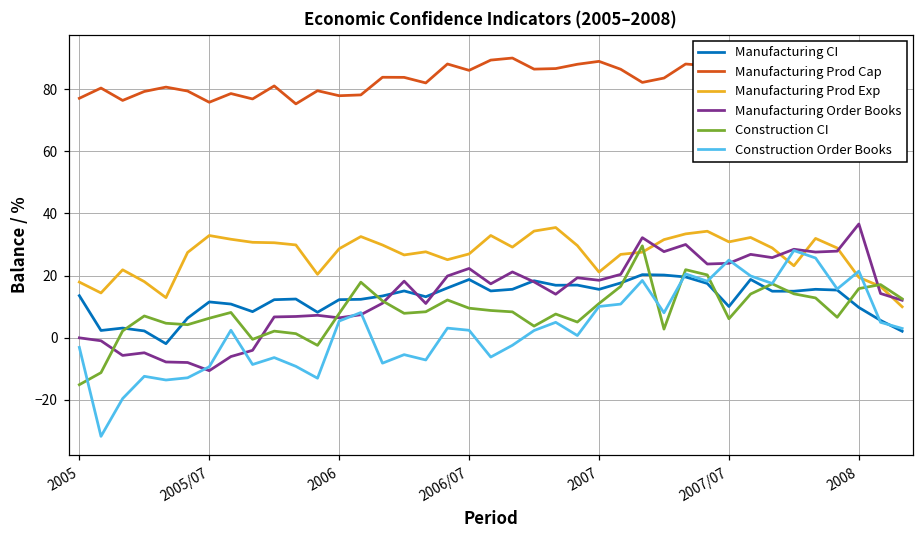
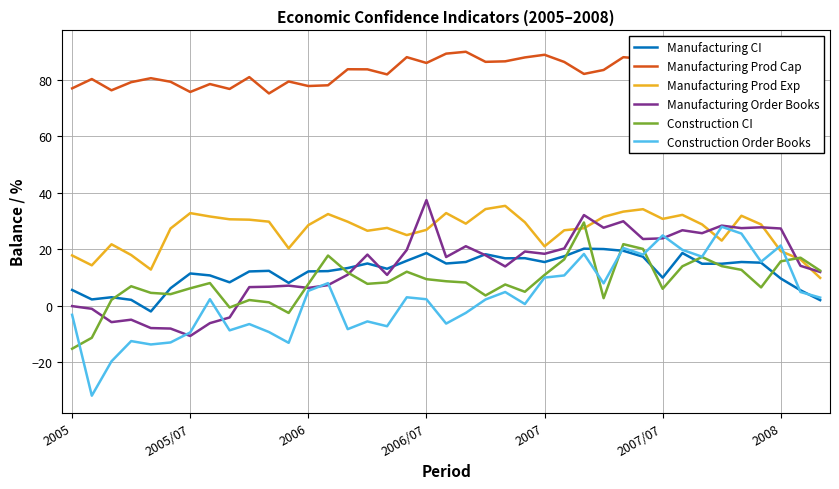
  {
    "Manufacturing CI": {
-     "2005": 14,
+     "2005": 6,
      "2005/07": 12,
      "2006": 12,
      "2006/07": 19,
      "2007": 16,
      "2007/07": 10,
      "2008": 10
    },
    "Manufacturing Prod Cap": {
      "2005": 77,
      "2005/07": 76,
      "2006": 78,
      "2006/07": 86,
      "2007": 89
    },
    "Manufacturing Prod Exp": {
      "2005": 18,
      "2005/07": 33,
      "2006": 29,
      "2006/07": 27,
      "2007": 21,
      "2007/07": 31,
      "2008": 19
    },
    "Manufacturing Order Books": {
      "2005": 0,
      "2005/07": -11,
      "2006": 6,
-     "2006/07": 22,
+     "2006/07": 37,
      "2007": 18,
      "2007/07": 24,
-     "2008": 37
+     "2008": 27
    },
    "Construction CI": {
      "2005": -15,
      "2005/07": 6,
      "2006": 8,
      "2006/07": 9,
      "2007": 11,
      "2007/07": 6,
      "2008": 16
    },
    "Construction Order Books": {
      "2005": -3,
      "2005/07": -9,
      "2006": 5,
      "2006/07": 2,
      "2007": 10,
      "2007/07": 25,
      "2008": 21
    }
  }
